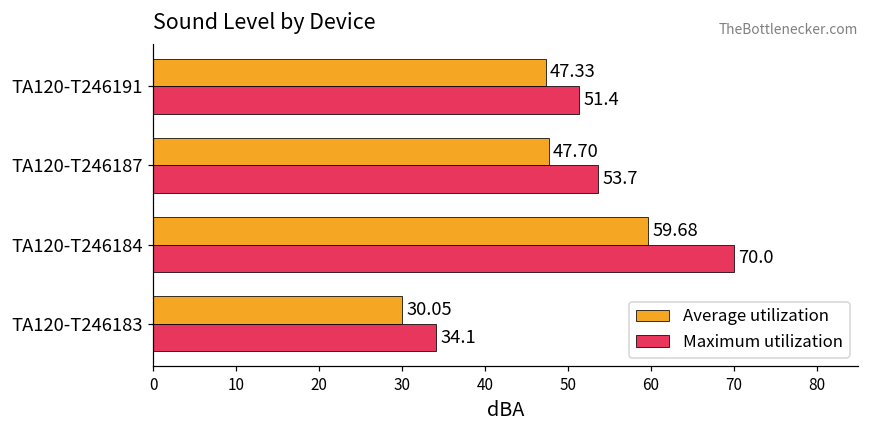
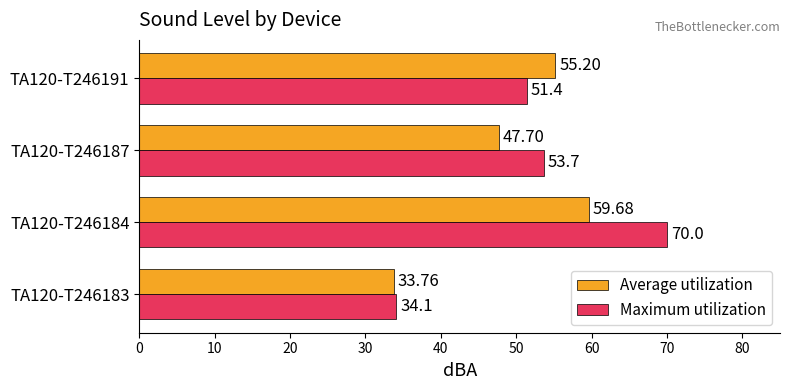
  {
    "Average utilization": {
-     "TA120-T246191": 47.33,
+     "TA120-T246191": 55.20,
      "TA120-T246187": 47.70,
      "TA120-T246184": 59.68,
-     "TA120-T246183": 30.05
+     "TA120-T246183": 33.76
    },
    "Maximum utilization": {
      "TA120-T246191": 51.4,
      "TA120-T246187": 53.7,
      "TA120-T246184": 70.0,
      "TA120-T246183": 34.1
    }
  }
